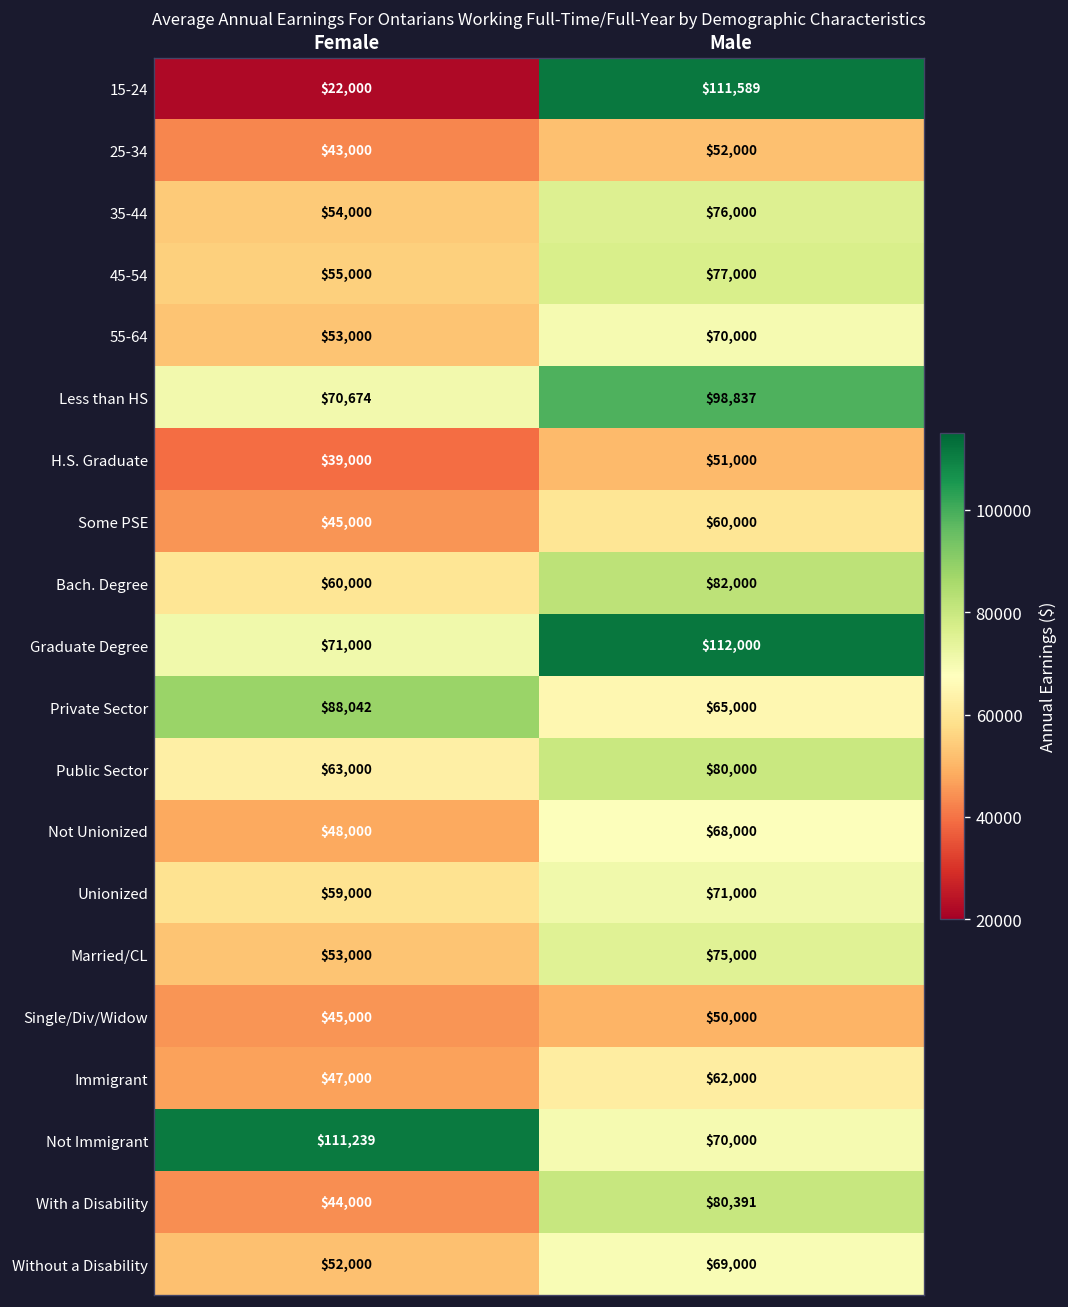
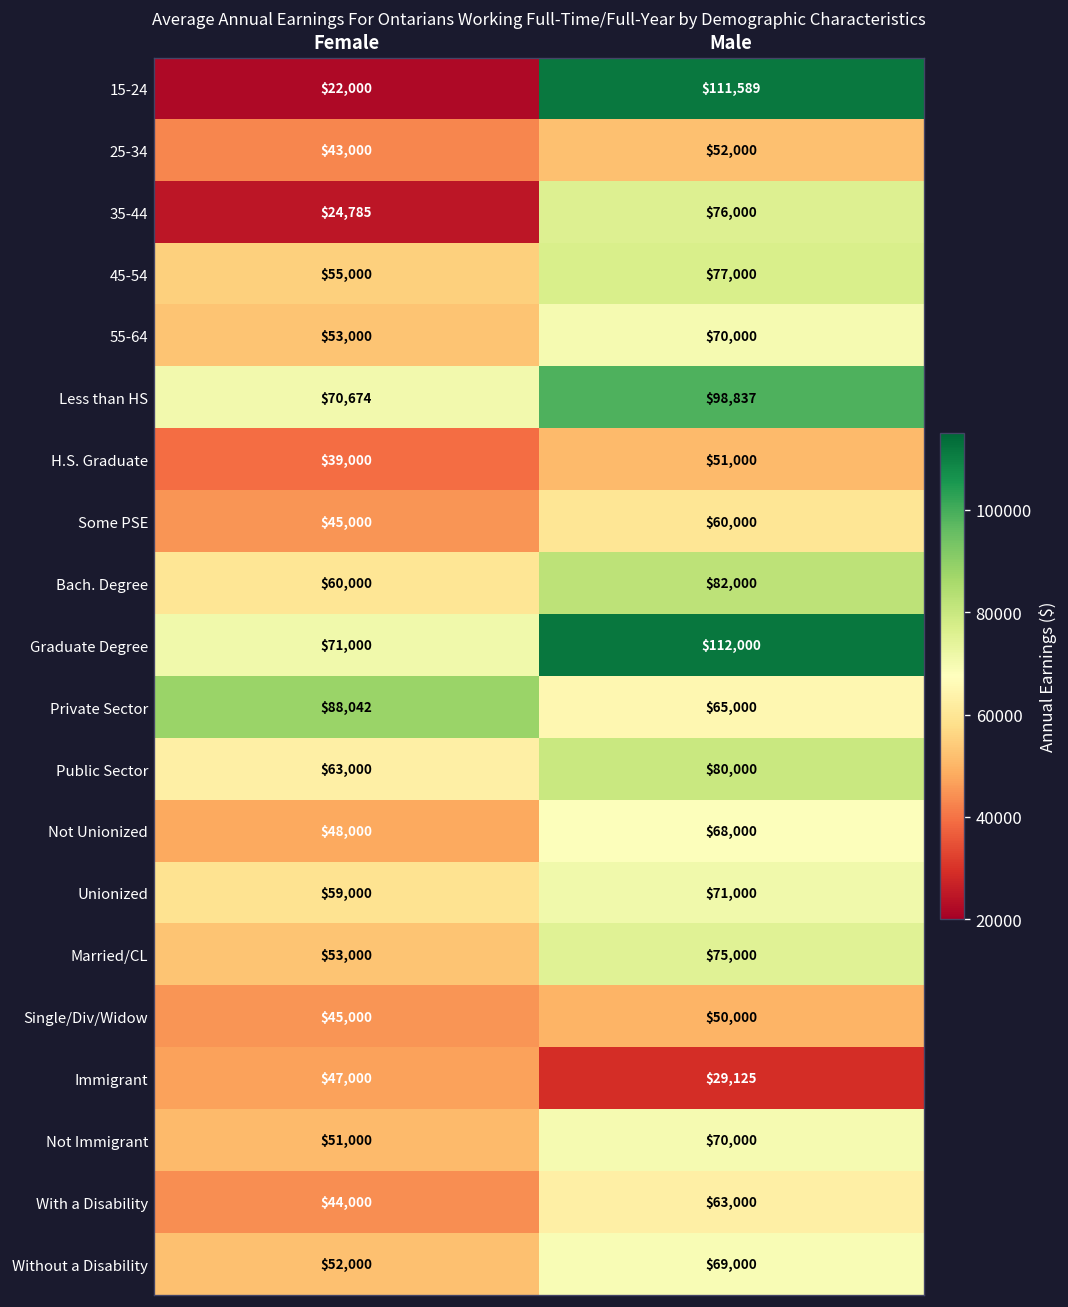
  {
    "15-24": {
      "Female": "$22,000",
      "Male": "$111,589"
    },
    "25-34": {
      "Female": "$43,000",
      "Male": "$52,000"
    },
    "35-44": {
-     "Female": "$54,000",
+     "Female": "$24,785",
      "Male": "$76,000"
    },
    "45-54": {
      "Female": "$55,000",
      "Male": "$77,000"
    },
    "55-64": {
      "Female": "$53,000",
      "Male": "$70,000"
    },
    "Less than HS": {
      "Female": "$70,674",
      "Male": "$98,837"
    },
    "H.S. Graduate": {
      "Female": "$39,000",
      "Male": "$51,000"
    },
    "Some PSE": {
      "Female": "$45,000",
      "Male": "$60,000"
    },
    "Bach. Degree": {
      "Female": "$60,000",
      "Male": "$82,000"
    },
    "Graduate Degree": {
      "Female": "$71,000",
      "Male": "$112,000"
    },
    "Private Sector": {
      "Female": "$88,042",
      "Male": "$65,000"
    },
    "Public Sector": {
      "Female": "$63,000",
      "Male": "$80,000"
    },
    "Not Unionized": {
      "Female": "$48,000",
      "Male": "$68,000"
    },
    "Unionized": {
      "Female": "$59,000",
      "Male": "$71,000"
    },
    "Married/CL": {
      "Female": "$53,000",
      "Male": "$75,000"
    },
    "Single/Div/Widow": {
      "Female": "$45,000",
      "Male": "$50,000"
    },
    "Immigrant": {
      "Female": "$47,000",
-     "Male": "$62,000"
+     "Male": "$29,125"
    },
    "Not Immigrant": {
-     "Female": "$111,239",
+     "Female": "$51,000",
      "Male": "$70,000"
    },
    "With a Disability": {
      "Female": "$44,000",
-     "Male": "$80,391"
+     "Male": "$63,000"
    },
    "Without a Disability": {
      "Female": "$52,000",
      "Male": "$69,000"
    }
  }
